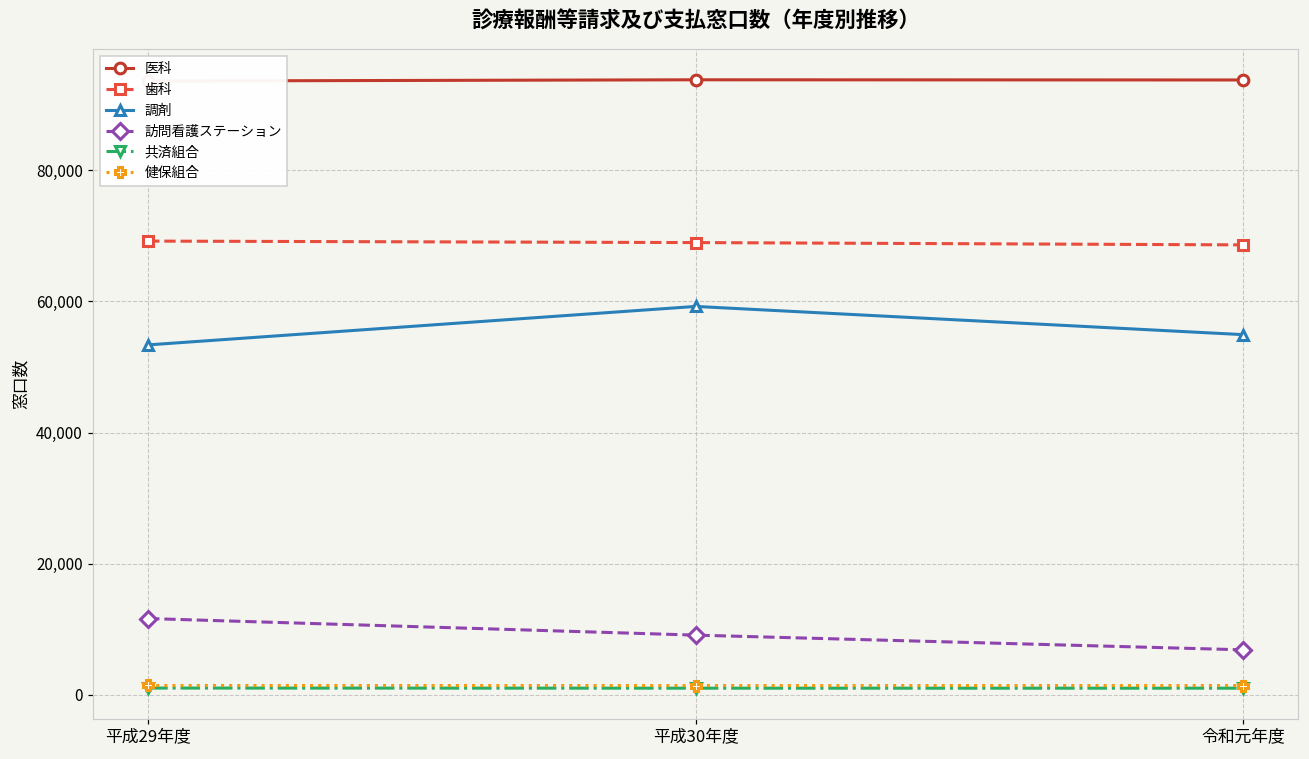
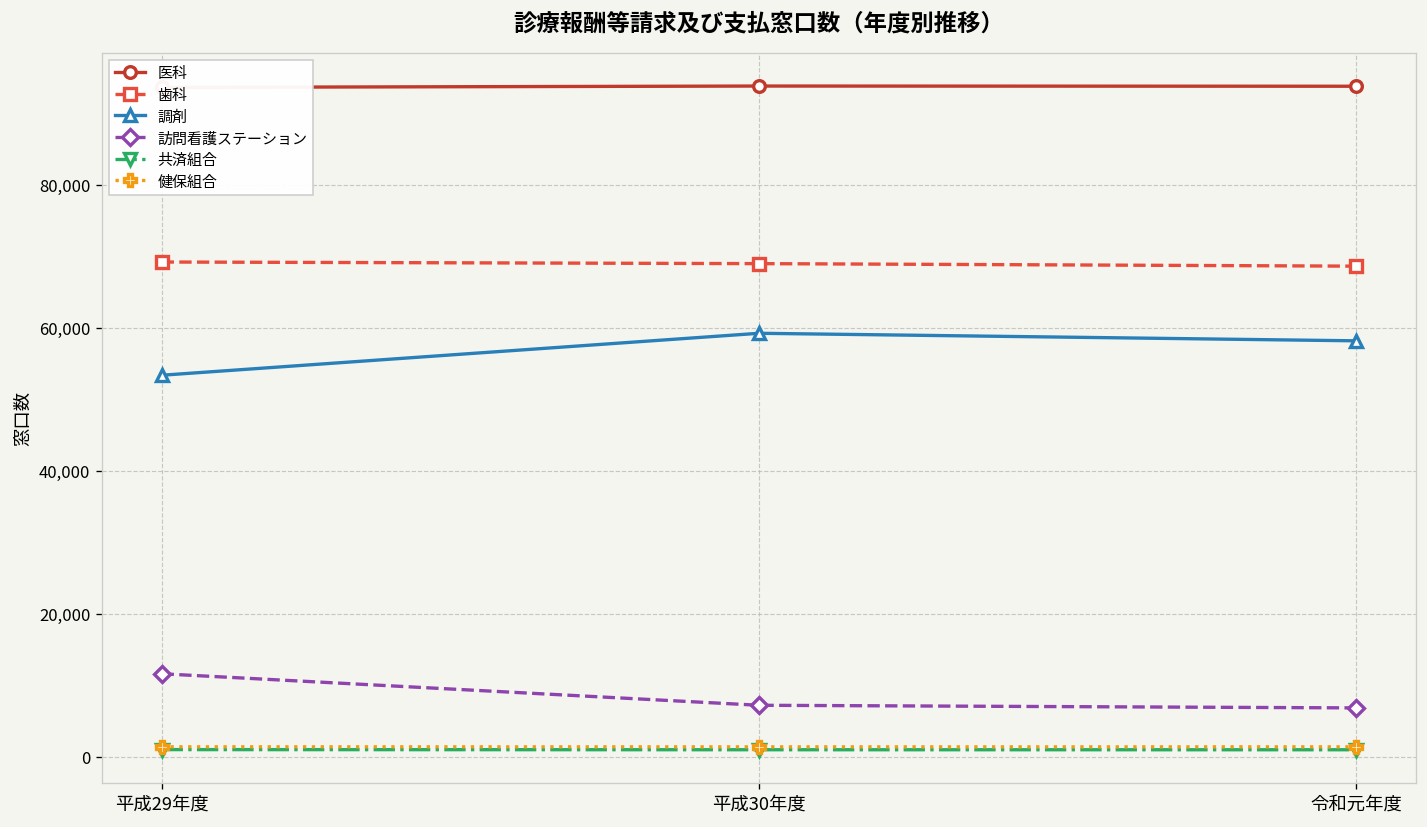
  {
    "調剤": {
      "平成29年度": "53,000",
      "平成30年度": "59,000",
-     "令和元年度": "55,000"
+     "令和元年度": "58,000"
    },
    "訪問看護ステーション": {
      "平成29年度": "12,000",
-     "平成30年度": "9,000",
+     "平成30年度": "7,000",
      "令和元年度": "7,000"
    }
  }
